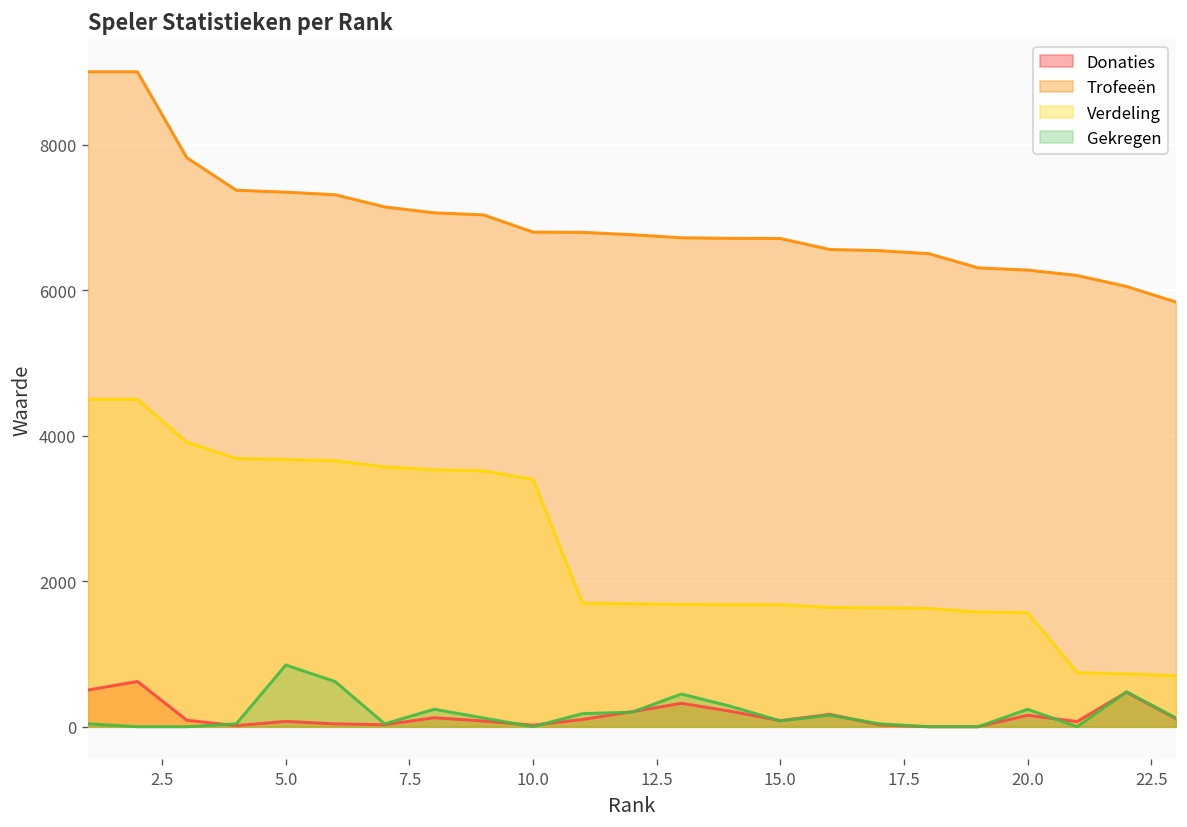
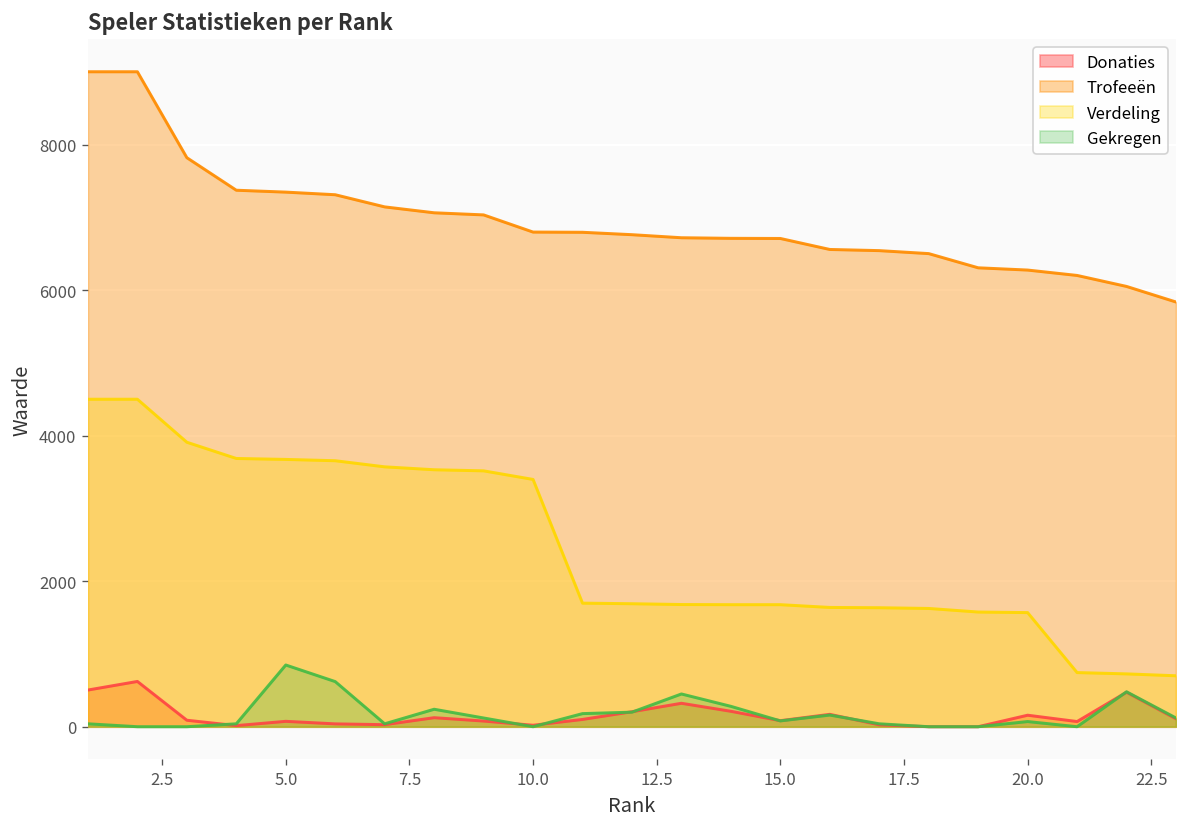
  {
    "Gekregen": {
      "5.0": 800,
-     "20.0": 200
+     "20.0": 100
    }
  }
